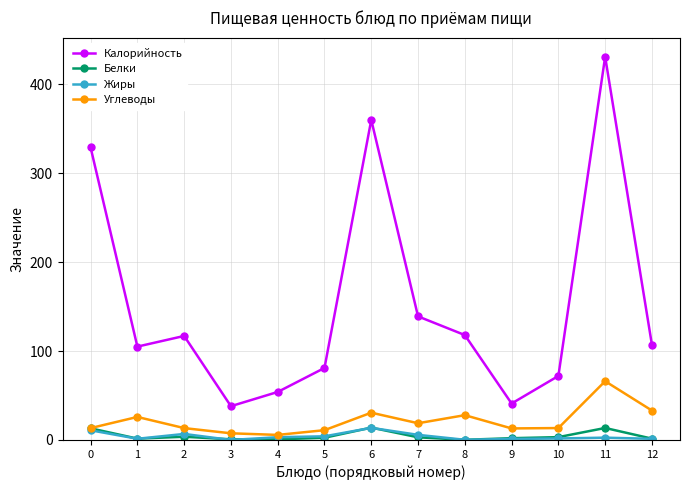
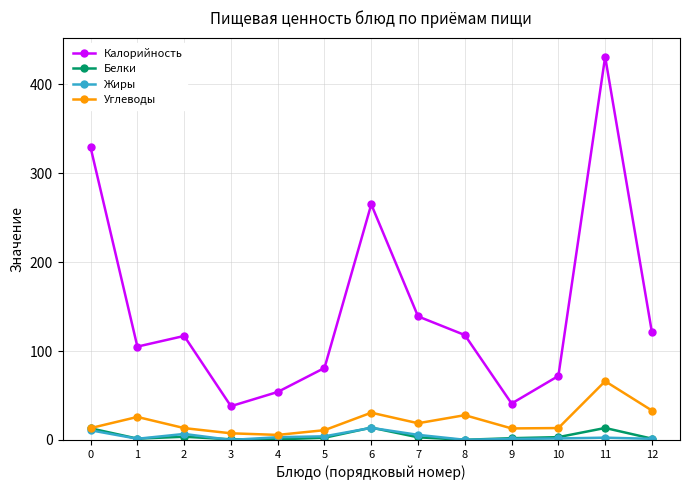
  {
    "Калорийность": {
      "0": 330,
      "1": 110,
      "2": 120,
      "3": 40,
      "4": 50,
      "5": 80,
-     "6": 360,
+     "6": 270,
      "7": 140,
      "8": 120,
      "9": 40,
      "10": 70,
      "11": 430,
-     "12": 110
+     "12": 120
    },
    "Белки": {
      "2": 0,
      "11": 10
    },
    "Жиры": {
      "2": 10,
      "11": 0
    },
    "Углеводы": {
      "1": 30,
      "2": 10,
      "3": 10,
      "5": 10,
      "6": 30,
      "7": 20,
      "8": 30,
      "9": 10,
      "10": 10,
      "11": 70,
      "12": 30
    }
  }
